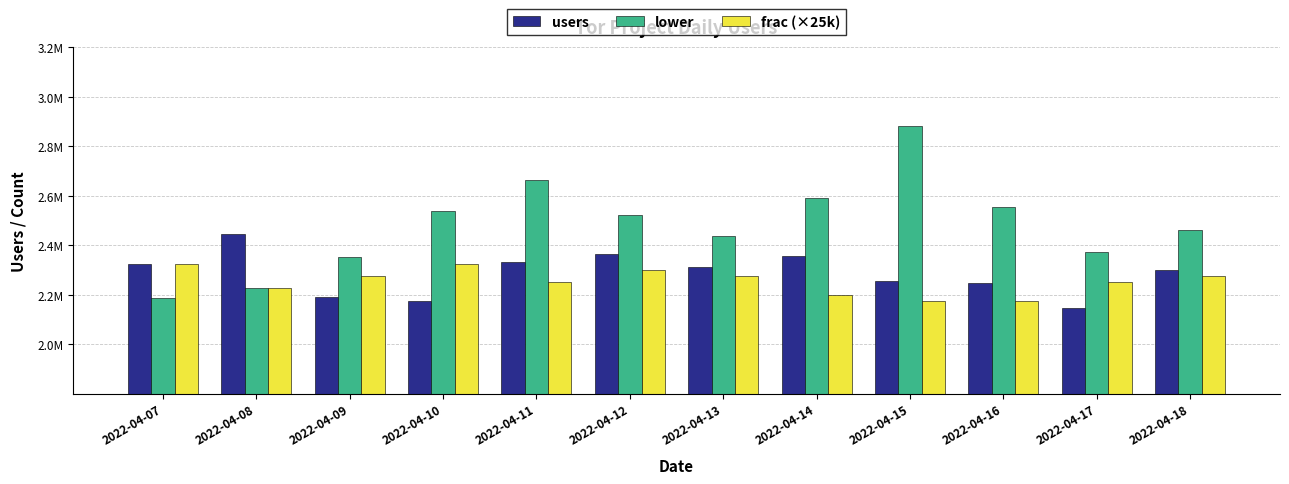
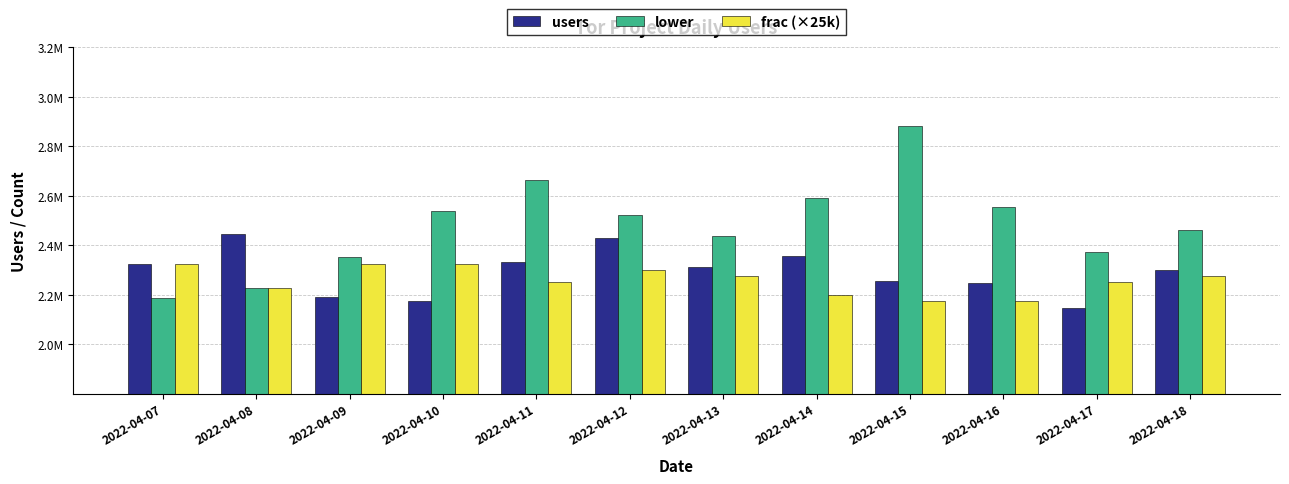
  {
    "users": {
      "2022-04-07": 2320000,
      "2022-04-08": 2450000,
      "2022-04-09": 2190000,
      "2022-04-10": 2170000,
      "2022-04-11": 2330000,
-     "2022-04-12": 2370000,
+     "2022-04-12": 2430000,
      "2022-04-13": 2310000,
      "2022-04-14": 2350000,
      "2022-04-15": 2260000,
      "2022-04-16": 2250000,
      "2022-04-17": 2150000,
      "2022-04-18": 2300000
    },
    "lower": {
      "2022-04-07": 2190000,
      "2022-04-08": 2230000,
      "2022-04-09": 2350000,
      "2022-04-10": 2540000,
      "2022-04-11": 2660000,
      "2022-04-12": 2520000,
      "2022-04-13": 2440000,
      "2022-04-14": 2590000,
      "2022-04-15": 2880000,
      "2022-04-16": 2550000,
      "2022-04-17": 2370000,
      "2022-04-18": 2460000
    },
    "frac (×25k)": {
      "2022-04-07": 2330000,
      "2022-04-08": 2230000,
-     "2022-04-09": 2280000,
+     "2022-04-09": 2330000,
      "2022-04-10": 2330000,
      "2022-04-11": 2250000,
      "2022-04-12": 2300000,
      "2022-04-13": 2280000,
      "2022-04-14": 2200000,
      "2022-04-15": 2180000,
      "2022-04-16": 2180000,
      "2022-04-17": 2250000,
      "2022-04-18": 2280000
    }
  }
